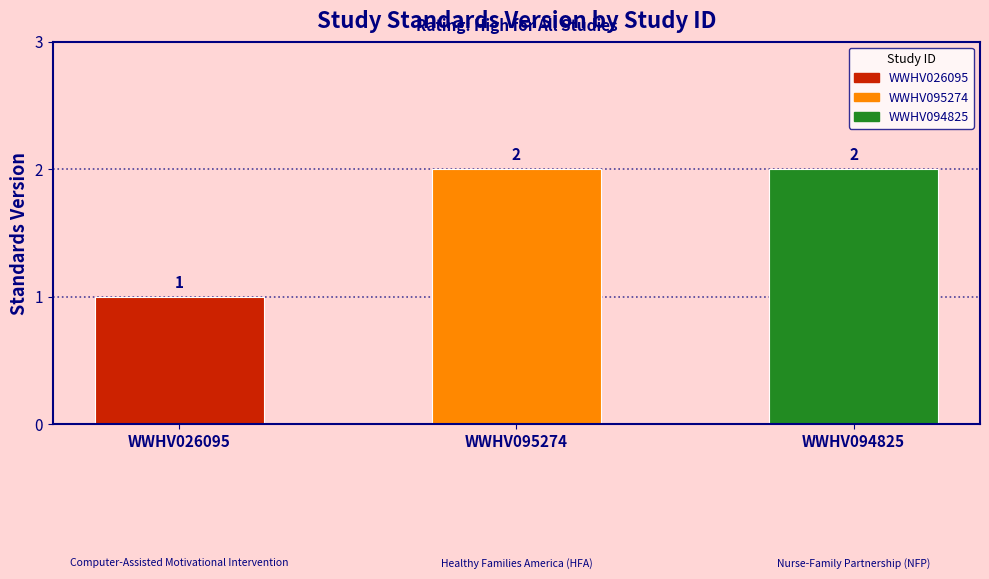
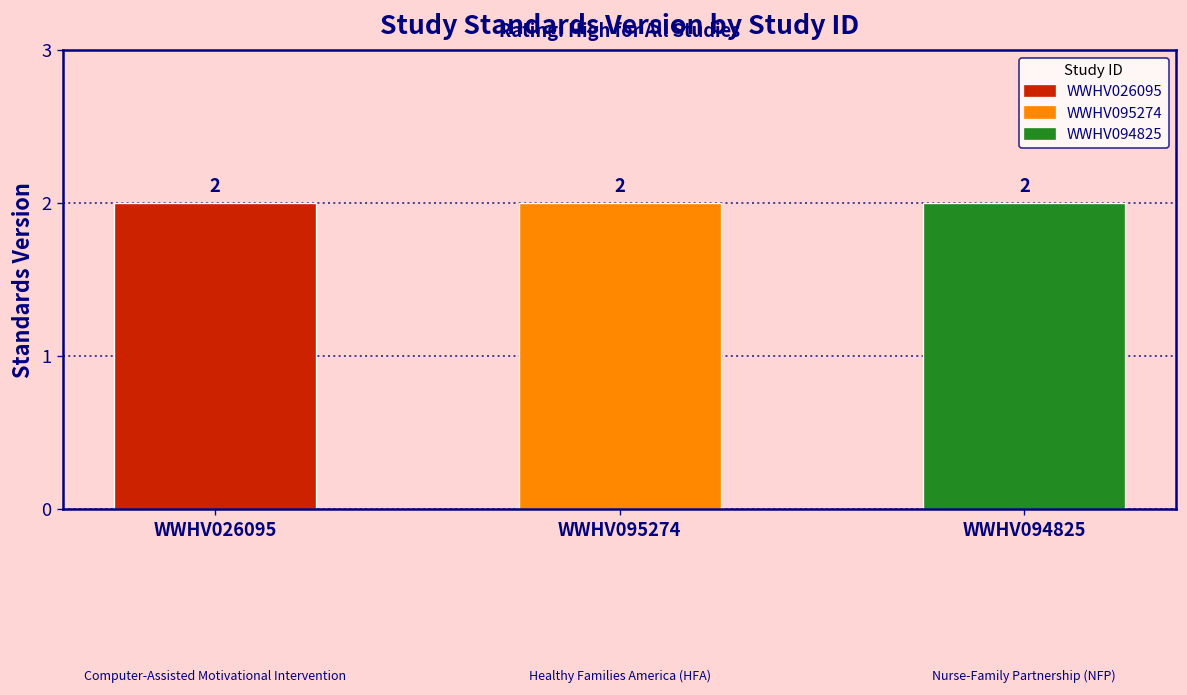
  {
-   "WWHV026095": 1,
+   "WWHV026095": 2,
    "WWHV095274": 2,
    "WWHV094825": 2
  }
